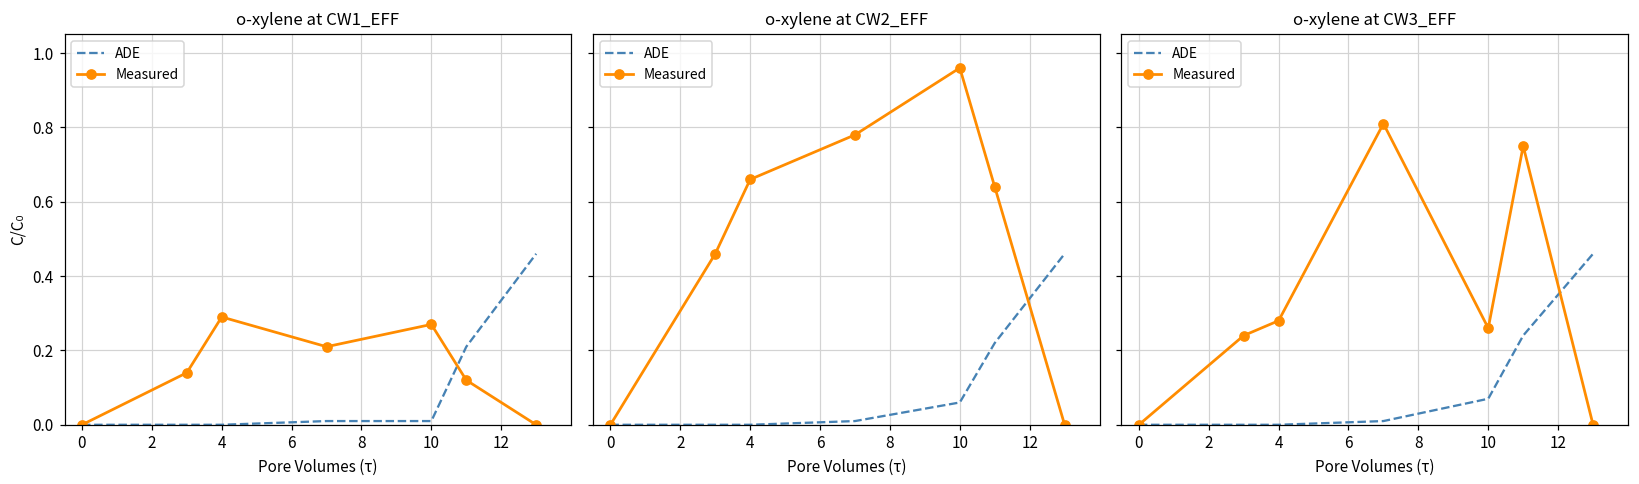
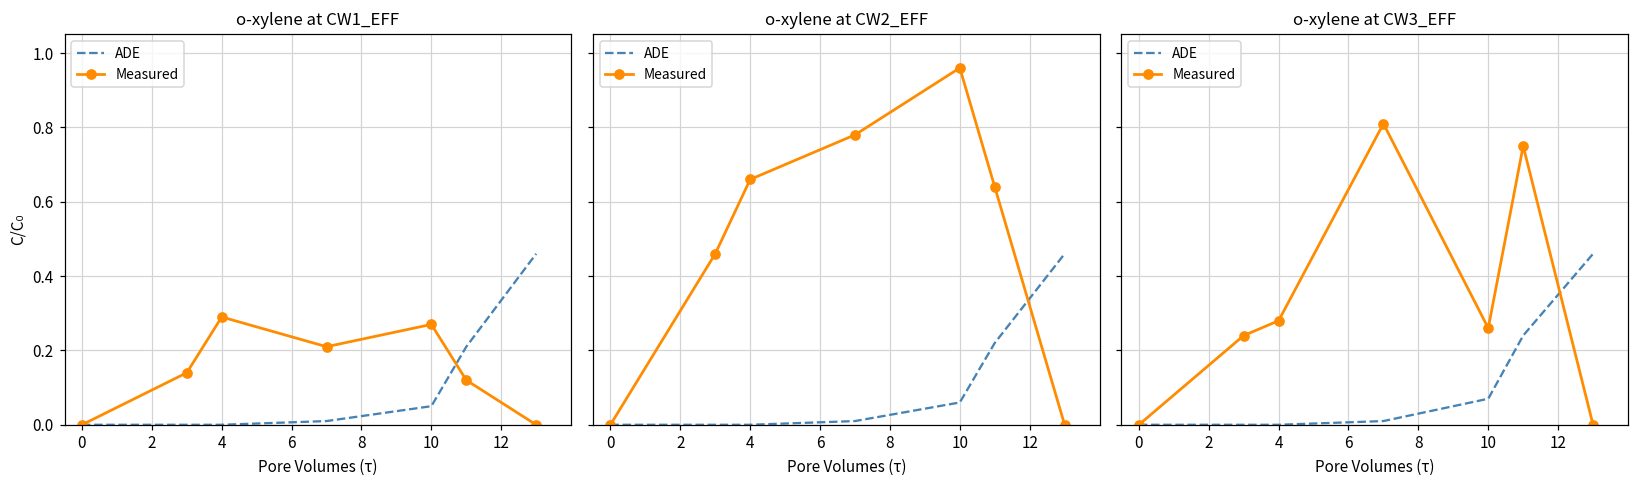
  {
    "o-xylene at CW1_EFF": {
      "ADE": {
        "4": 0.00,
-       "10": 0.01
+       "10": 0.05
      },
      "Measured": {
        "4": 0.29,
        "10": 0.27
      }
    }
  }
